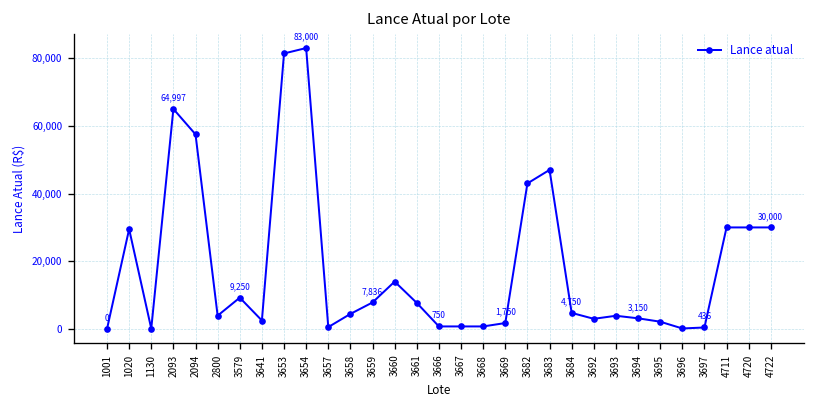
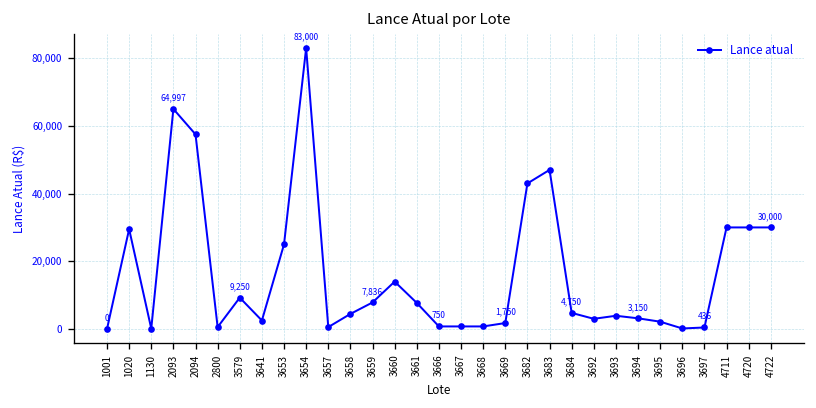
  {
    "1020": "30,000",
    "1130": "0",
    "2094": "58,000",
-   "2800": "4,000",
+   "2800": "1,000",
    "3641": "3,000",
-   "3653": "81,000",
+   "3653": "25,000",
    "3657": "1,000",
    "3658": "4,000",
    "3660": "14,000",
    "3661": "8,000",
    "3682": "43,000",
    "3683": "47,000",
    "3692": "3,000",
    "3693": "4,000",
    "3695": "2,000",
    "3696": "0"
  }
